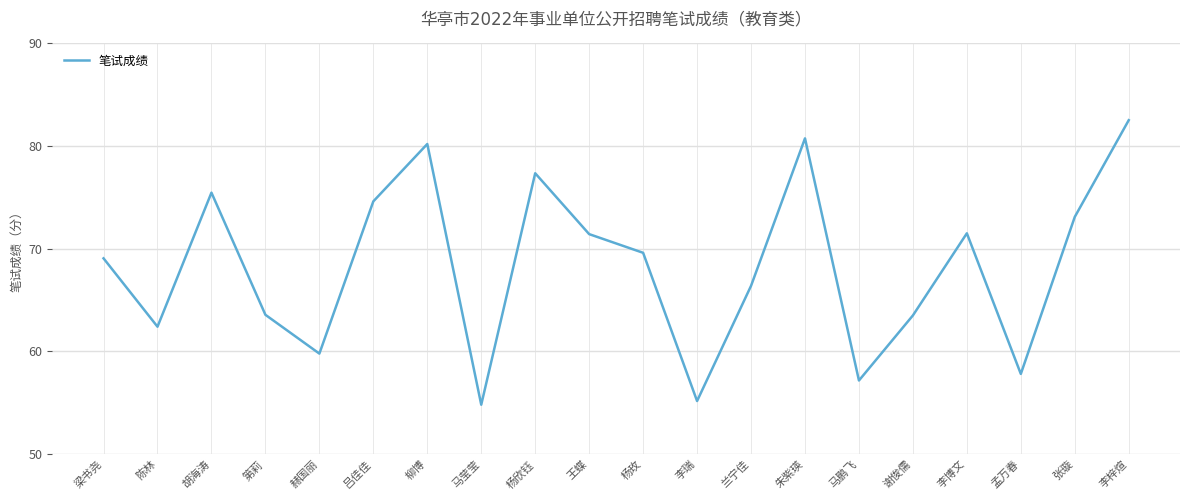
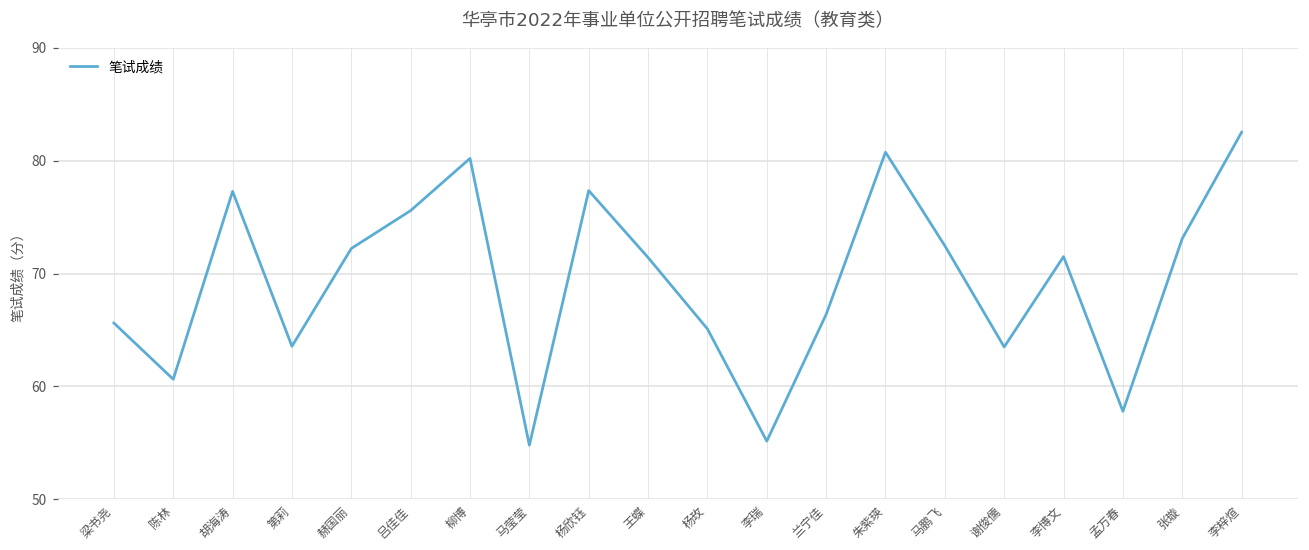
  {
-   "梁书尧": 69.1,
-   "陈林": 62.4,
-   "胡海涛": 75.5,
+   "梁书尧": 65.6,
+   "陈林": 60.6,
+   "胡海涛": 77.3,
    "第莉": 63.6,
-   "赫国丽": 59.8,
-   "吕佳佳": 74.6,
+   "赫国丽": 72.2,
+   "吕佳佳": 75.6,
    "柳博": 80.2,
    "马莹莹": 54.8,
    "杨欣钰": 77.4,
    "王蝶": 71.4,
-   "杨玫": 69.6,
+   "杨玫": 65.1,
    "李瑞": 55.2,
    "兰宁佳": 66.4,
    "朱紫瑛": 80.8,
-   "马鹏飞": 57.2,
+   "马鹏飞": 72.5,
    "谢俊儒": 63.5,
    "李博文": 71.5,
    "孟万春": 57.8,
    "张璇": 73.1,
    "李梓煊": 82.5
  }
